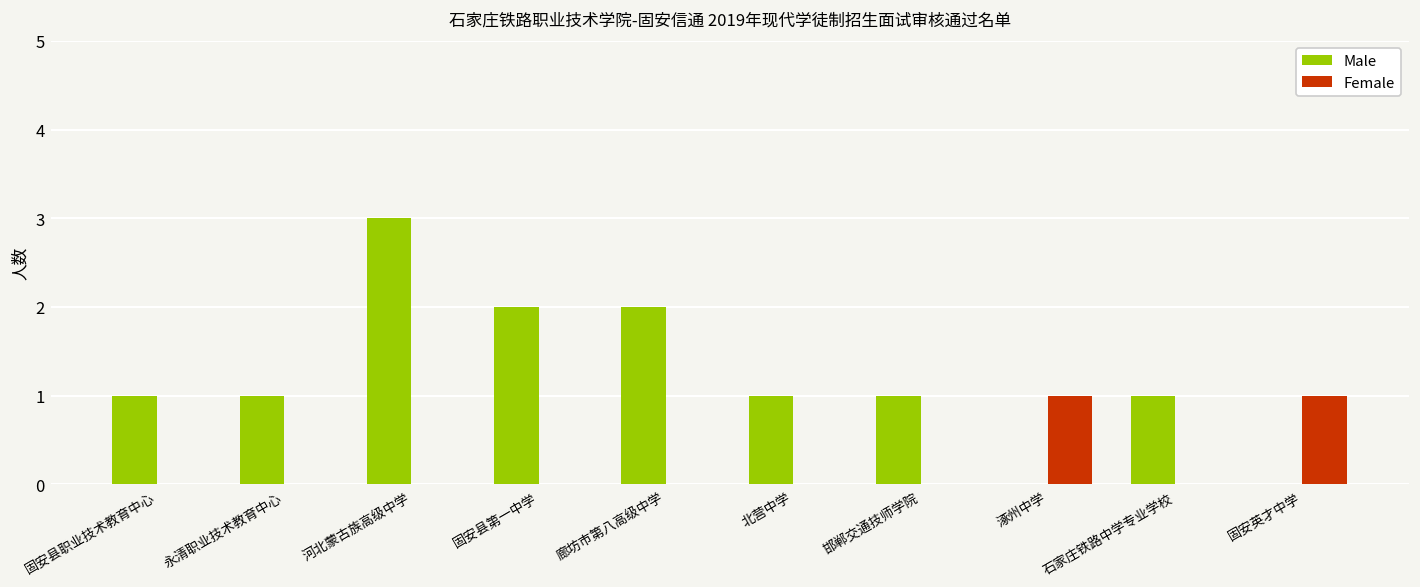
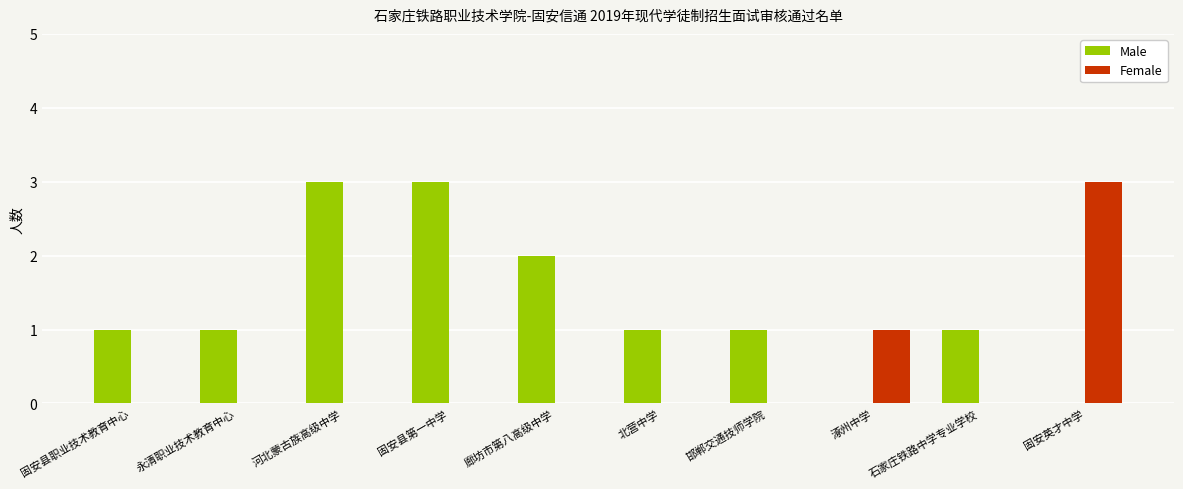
  {
    "Male": {
      "固安县职业技术教育中心": 1,
      "永清职业技术教育中心": 1,
      "河北蒙古族高级中学": 3,
-     "固安县第一中学": 2,
+     "固安县第一中学": 3,
      "廊坊市第八高级中学": 2,
      "北营中学": 1,
      "邯郸交通技师学院": 1,
      "涿州中学": 0,
      "石家庄铁路中学专业学校": 1,
      "固安英才中学": 0
    },
    "Female": {
      "固安县职业技术教育中心": 0,
      "永清职业技术教育中心": 0,
      "河北蒙古族高级中学": 0,
      "固安县第一中学": 0,
      "廊坊市第八高级中学": 0,
      "北营中学": 0,
      "邯郸交通技师学院": 0,
      "涿州中学": 1,
      "石家庄铁路中学专业学校": 0,
-     "固安英才中学": 1
+     "固安英才中学": 3
    }
  }
